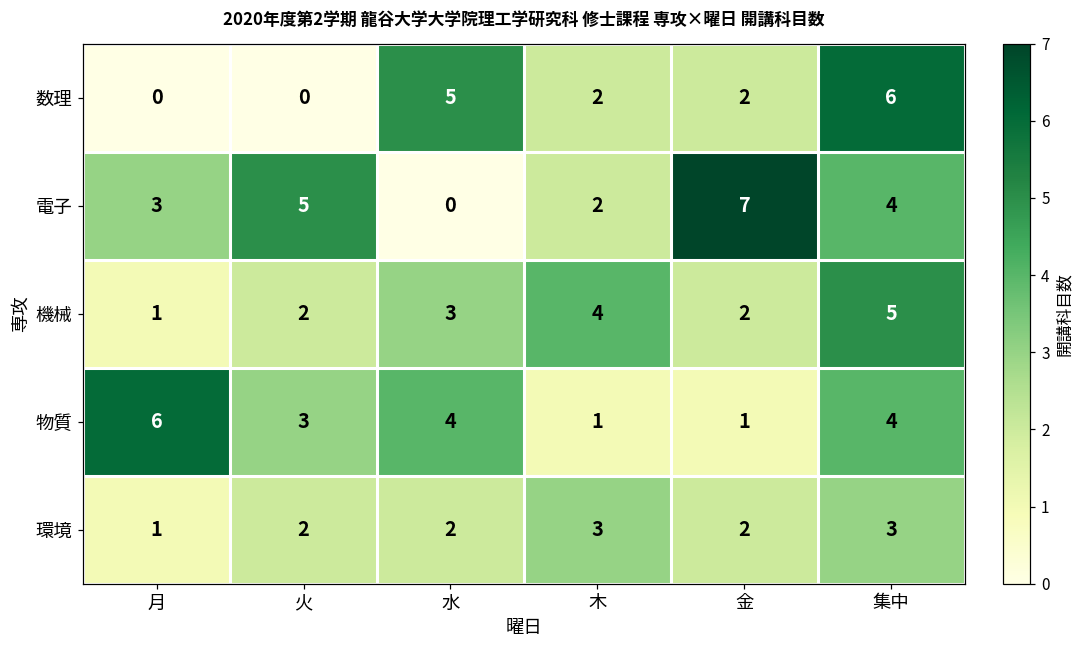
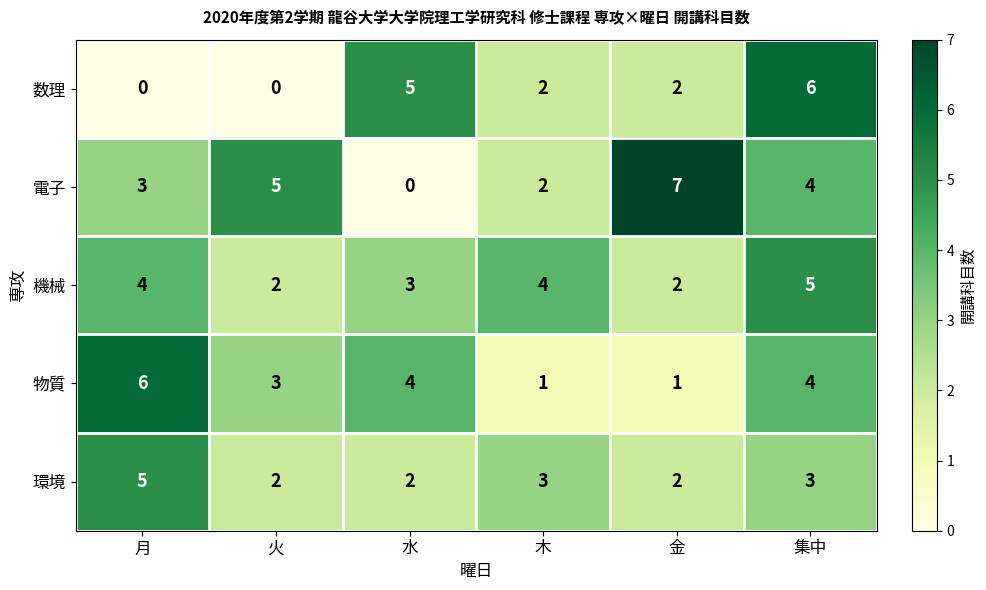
  {
    "数理": {
      "月": 0,
      "火": 0,
      "水": 5,
      "木": 2,
      "金": 2,
      "集中": 6
    },
    "電子": {
      "月": 3,
      "火": 5,
      "水": 0,
      "木": 2,
      "金": 7,
      "集中": 4
    },
    "機械": {
-     "月": 1,
+     "月": 4,
      "火": 2,
      "水": 3,
      "木": 4,
      "金": 2,
      "集中": 5
    },
    "物質": {
      "月": 6,
      "火": 3,
      "水": 4,
      "木": 1,
      "金": 1,
      "集中": 4
    },
    "環境": {
-     "月": 1,
+     "月": 5,
      "火": 2,
      "水": 2,
      "木": 3,
      "金": 2,
      "集中": 3
    }
  }
